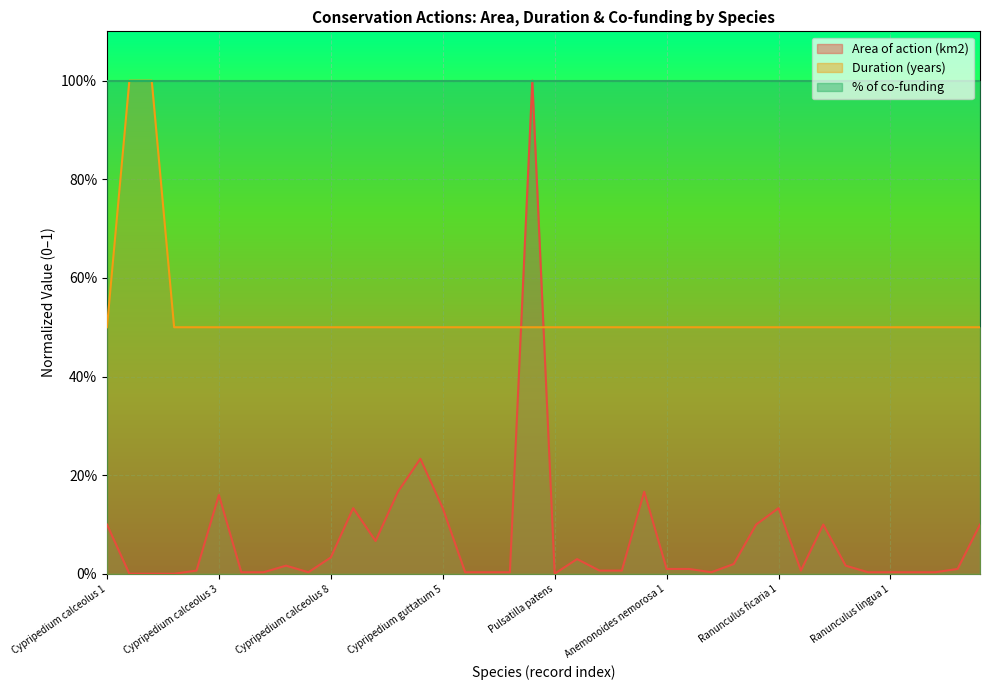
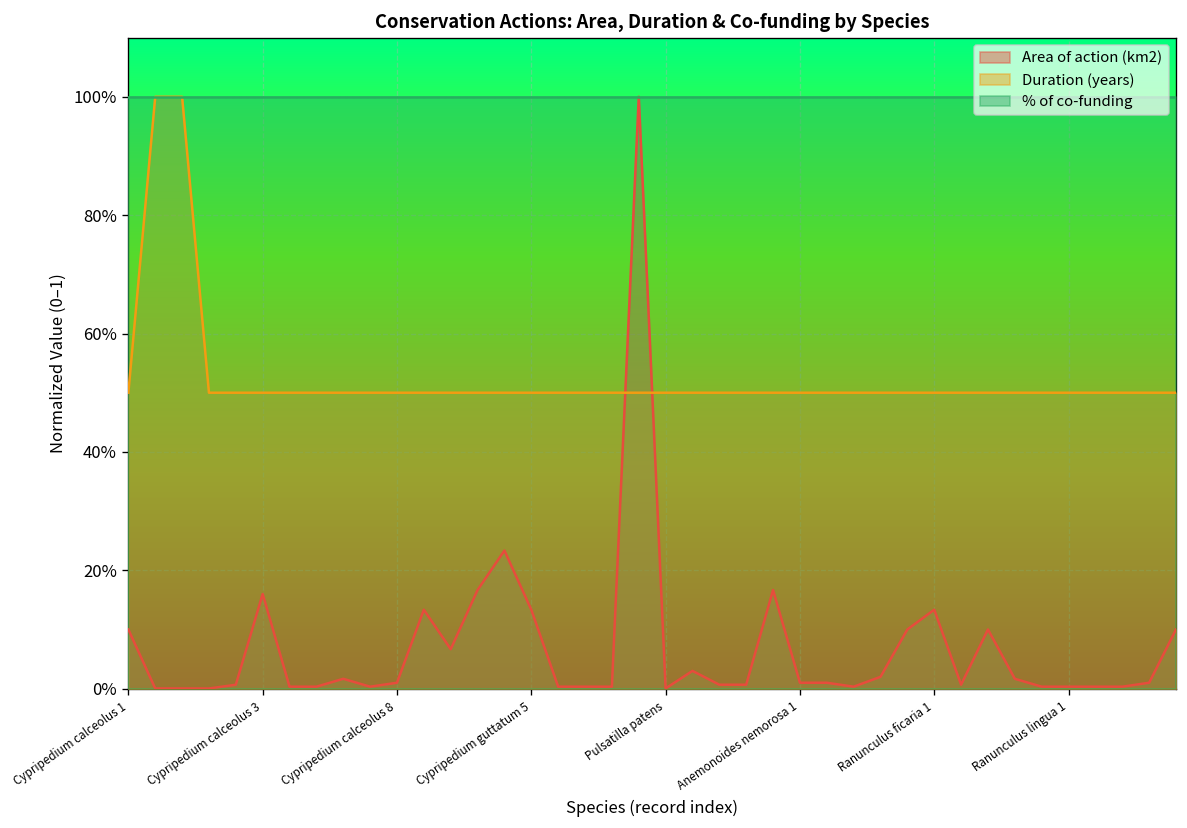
  {
    "Area of action (km2)": {
      "Cypripedium calceolus 1": "10%",
      "Cypripedium calceolus 3": "16%",
-     "Cypripedium calceolus 8": "3%",
+     "Cypripedium calceolus 8": "1%",
      "Cypripedium guttatum 5": "13%",
      "Pulsatilla patens": "0%",
      "Anemonoides nemorosa 1": "1%",
      "Ranunculus ficaria 1": "13%",
      "Ranunculus lingua 1": "0%"
    },
    "Duration (years)": {
      "Cypripedium calceolus 1": "50%",
      "Cypripedium calceolus 3": "50%",
      "Cypripedium calceolus 8": "50%",
      "Cypripedium guttatum 5": "50%",
      "Pulsatilla patens": "50%",
      "Anemonoides nemorosa 1": "50%",
      "Ranunculus ficaria 1": "50%",
      "Ranunculus lingua 1": "50%"
    },
    "% of co-funding": {
      "Cypripedium calceolus 1": "100%",
      "Cypripedium calceolus 3": "100%",
      "Cypripedium calceolus 8": "100%",
      "Cypripedium guttatum 5": "100%",
      "Pulsatilla patens": "100%",
      "Anemonoides nemorosa 1": "100%",
      "Ranunculus ficaria 1": "100%"
    }
  }
